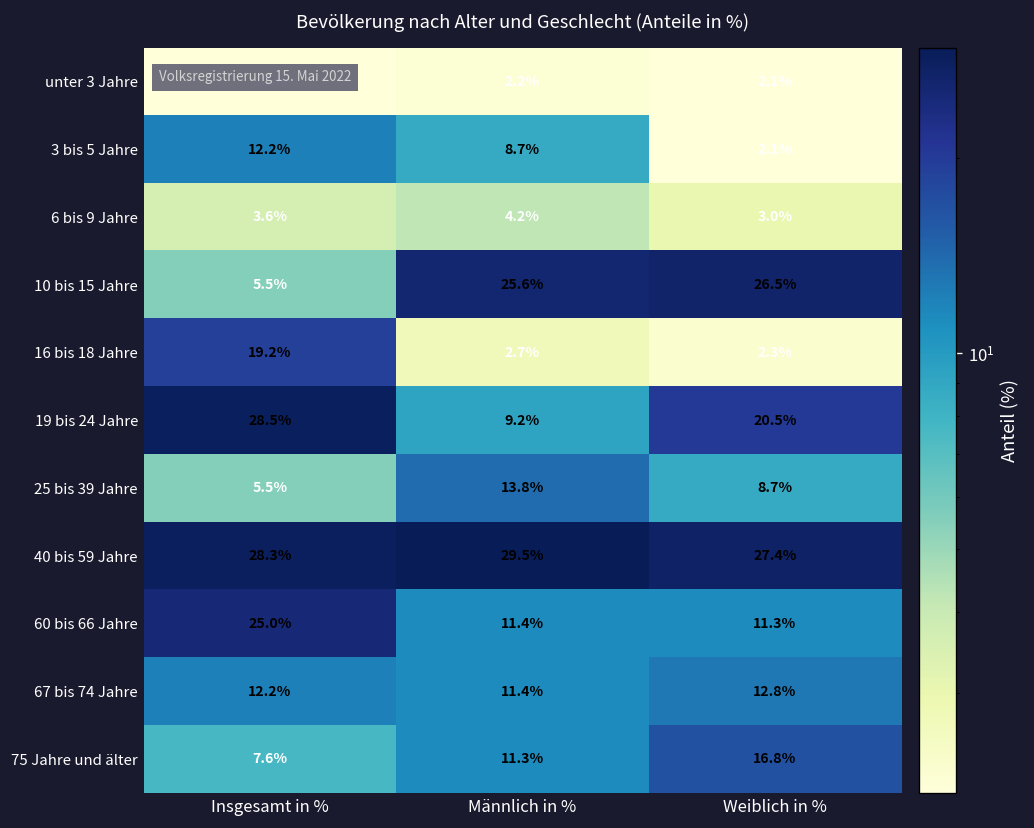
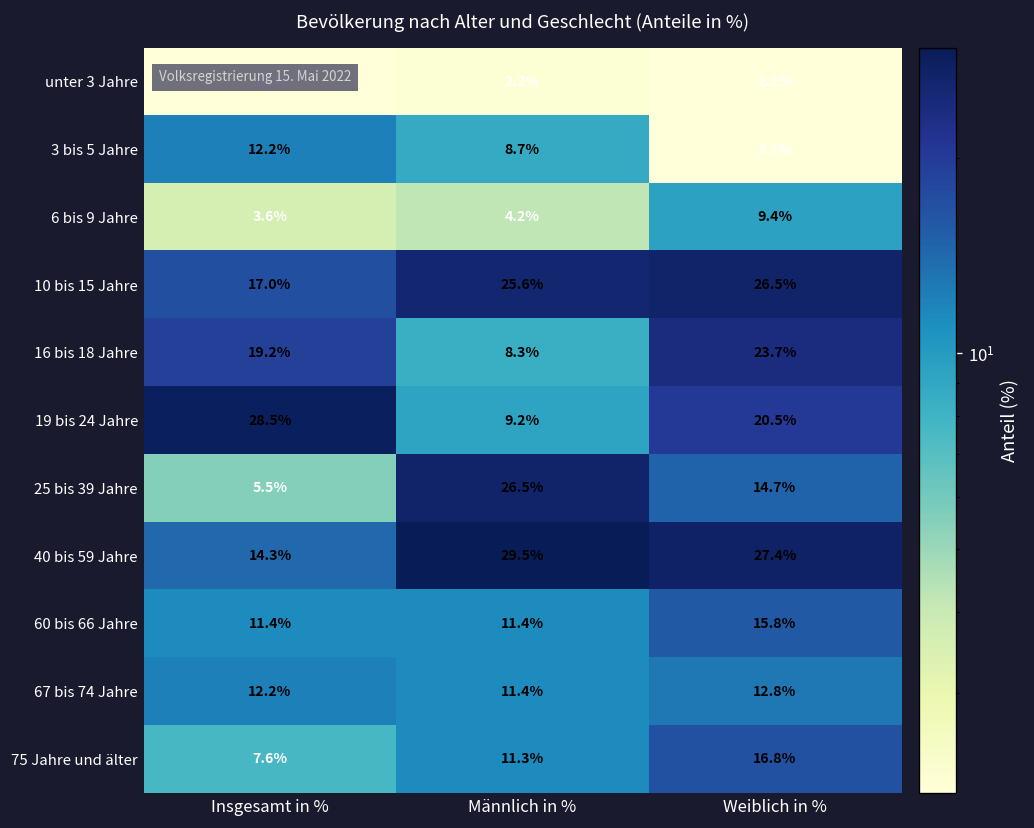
  {
    "3 bis 5 Jahre": {
      "Insgesamt in %": "12.2%",
      "Männlich in %": "8.7%"
    },
    "6 bis 9 Jahre": {
      "Insgesamt in %": "3.6%",
      "Männlich in %": "4.2%",
-     "Weiblich in %": "3.0%"
+     "Weiblich in %": "9.4%"
    },
    "10 bis 15 Jahre": {
-     "Insgesamt in %": "5.5%",
+     "Insgesamt in %": "17.0%",
      "Männlich in %": "25.6%",
      "Weiblich in %": "26.5%"
    },
    "16 bis 18 Jahre": {
      "Insgesamt in %": "19.2%",
-     "Männlich in %": "2.7%",
-     "Weiblich in %": "2.3%"
+     "Männlich in %": "8.3%",
+     "Weiblich in %": "23.7%"
    },
    "19 bis 24 Jahre": {
      "Insgesamt in %": "28.5%",
      "Männlich in %": "9.2%",
      "Weiblich in %": "20.5%"
    },
    "25 bis 39 Jahre": {
      "Insgesamt in %": "5.5%",
-     "Männlich in %": "13.8%",
-     "Weiblich in %": "8.7%"
+     "Männlich in %": "26.5%",
+     "Weiblich in %": "14.7%"
    },
    "40 bis 59 Jahre": {
-     "Insgesamt in %": "28.3%",
+     "Insgesamt in %": "14.3%",
      "Männlich in %": "29.5%",
      "Weiblich in %": "27.4%"
    },
    "60 bis 66 Jahre": {
-     "Insgesamt in %": "25.0%",
+     "Insgesamt in %": "11.4%",
      "Männlich in %": "11.4%",
-     "Weiblich in %": "11.3%"
+     "Weiblich in %": "15.8%"
    },
    "67 bis 74 Jahre": {
      "Insgesamt in %": "12.2%",
      "Männlich in %": "11.4%",
      "Weiblich in %": "12.8%"
    },
    "75 Jahre und älter": {
      "Insgesamt in %": "7.6%",
      "Männlich in %": "11.3%",
      "Weiblich in %": "16.8%"
    }
  }
